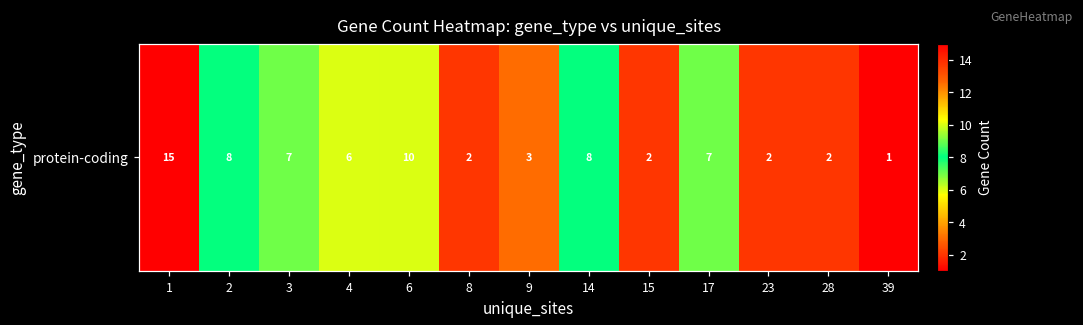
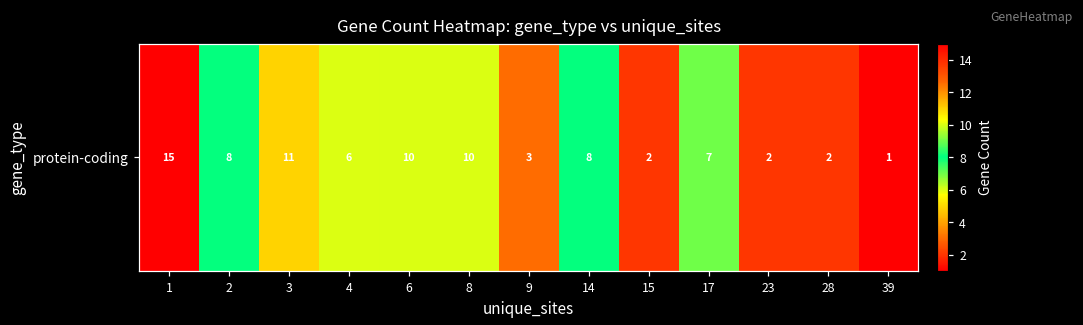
  {
    "protein-coding": {
      "1": 15,
      "2": 8,
-     "3": 7,
+     "3": 11,
      "4": 6,
      "6": 10,
-     "8": 2,
+     "8": 10,
      "9": 3,
      "14": 8,
      "15": 2,
      "17": 7,
      "23": 2,
      "28": 2,
      "39": 1
    }
  }
